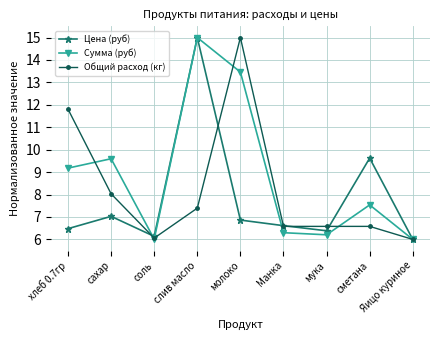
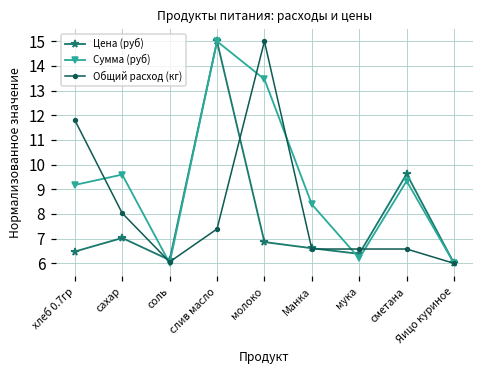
  {
    "Сумма (руб)": {
      "хлеб 0.7гр": 9.2,
      "сахар": 9.6,
      "молоко": 13.5,
-     "Манка": 6.3,
+     "Манка": 8.4,
      "мука": 6.2,
-     "сметана": 7.5
+     "сметана": 9.3
    }
  }
